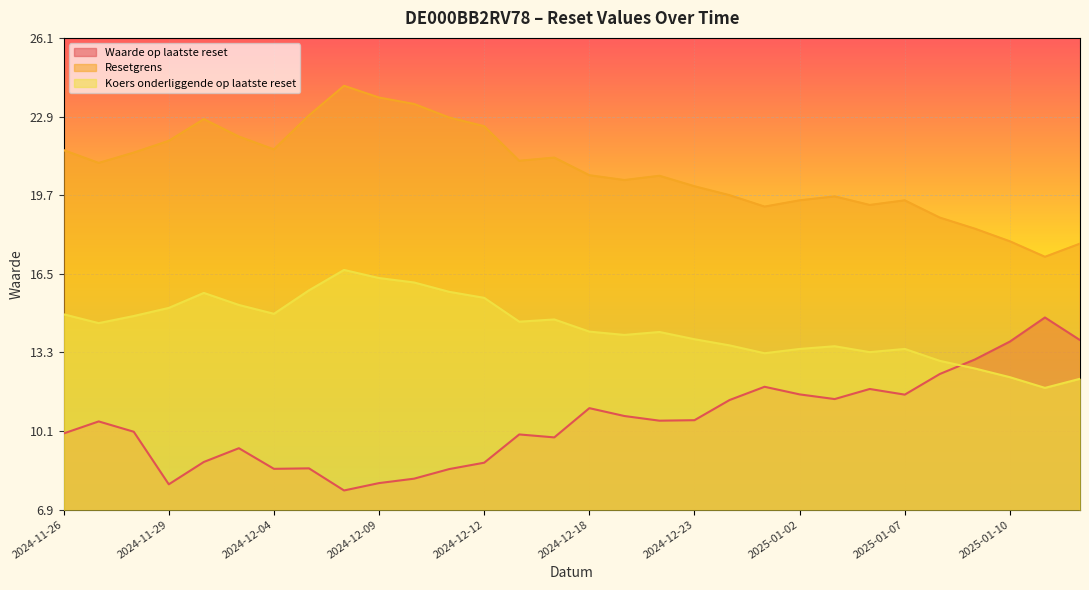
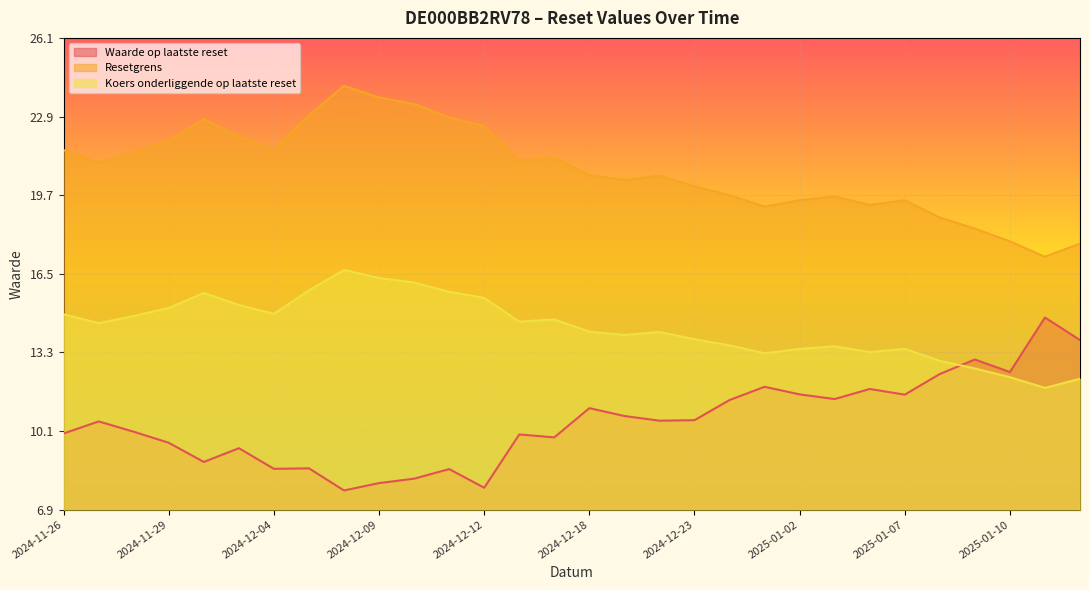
  {
    "Waarde op laatste reset": {
      "2024-11-26": 10.0,
-     "2024-11-29": 7.9,
+     "2024-11-29": 9.6,
      "2024-12-04": 8.6,
      "2024-12-09": 8.0,
-     "2024-12-12": 8.8,
+     "2024-12-12": 7.8,
      "2024-12-18": 11.0,
      "2024-12-23": 10.5,
      "2025-01-02": 11.6,
      "2025-01-07": 11.6,
-     "2025-01-10": 13.7
+     "2025-01-10": 12.5
    }
  }
